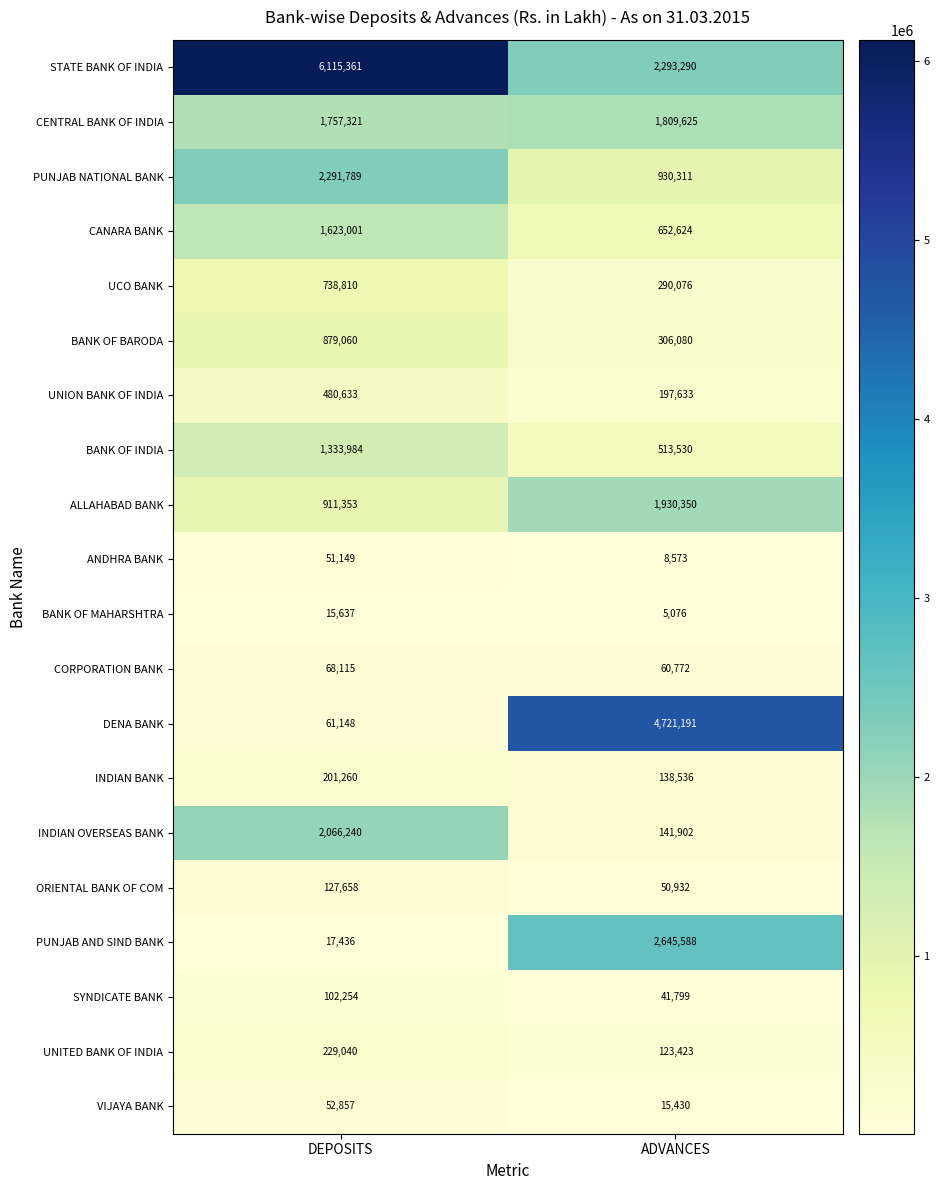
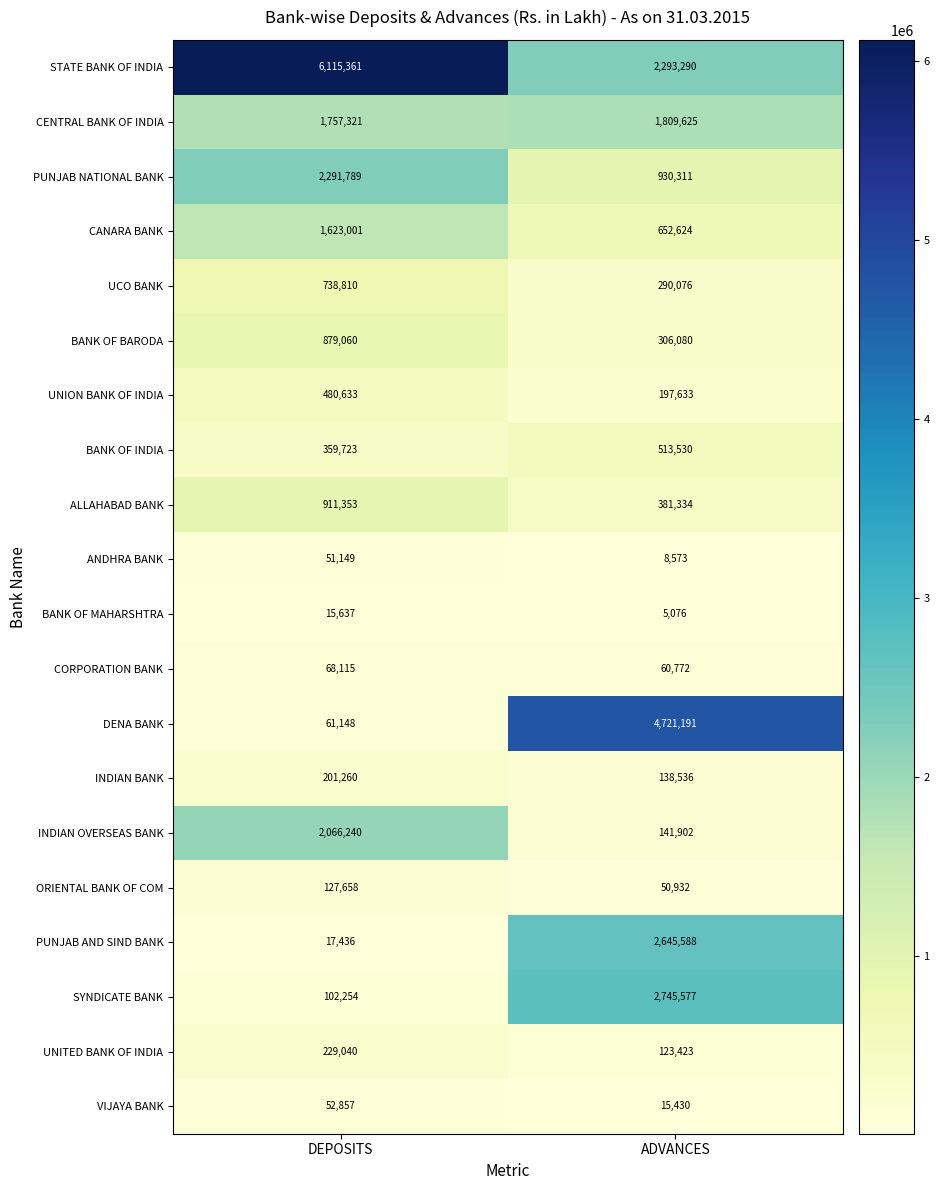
  {
    "STATE BANK OF INDIA": {
      "DEPOSITS": "6,115,361",
      "ADVANCES": "2,293,290"
    },
    "CENTRAL BANK OF INDIA": {
      "DEPOSITS": "1,757,321",
      "ADVANCES": "1,809,625"
    },
    "PUNJAB NATIONAL BANK": {
      "DEPOSITS": "2,291,789",
      "ADVANCES": "930,311"
    },
    "CANARA BANK": {
      "DEPOSITS": "1,623,001",
      "ADVANCES": "652,624"
    },
    "UCO BANK": {
      "DEPOSITS": "738,810",
      "ADVANCES": "290,076"
    },
    "BANK OF BARODA": {
      "DEPOSITS": "879,060",
      "ADVANCES": "306,080"
    },
    "UNION BANK OF INDIA": {
      "DEPOSITS": "480,633",
      "ADVANCES": "197,633"
    },
    "BANK OF INDIA": {
-     "DEPOSITS": "1,333,984",
+     "DEPOSITS": "359,723",
      "ADVANCES": "513,530"
    },
    "ALLAHABAD BANK": {
      "DEPOSITS": "911,353",
-     "ADVANCES": "1,930,350"
+     "ADVANCES": "381,334"
    },
    "ANDHRA BANK": {
      "DEPOSITS": "51,149",
      "ADVANCES": "8,573"
    },
    "BANK OF MAHARSHTRA": {
      "DEPOSITS": "15,637",
      "ADVANCES": "5,076"
    },
    "CORPORATION BANK": {
      "DEPOSITS": "68,115",
      "ADVANCES": "60,772"
    },
    "DENA BANK": {
      "DEPOSITS": "61,148",
      "ADVANCES": "4,721,191"
    },
    "INDIAN BANK": {
      "DEPOSITS": "201,260",
      "ADVANCES": "138,536"
    },
    "INDIAN OVERSEAS BANK": {
      "DEPOSITS": "2,066,240",
      "ADVANCES": "141,902"
    },
    "ORIENTAL BANK OF COM": {
      "DEPOSITS": "127,658",
      "ADVANCES": "50,932"
    },
    "PUNJAB AND SIND BANK": {
      "DEPOSITS": "17,436",
      "ADVANCES": "2,645,588"
    },
    "SYNDICATE BANK": {
      "DEPOSITS": "102,254",
-     "ADVANCES": "41,799"
+     "ADVANCES": "2,745,577"
    },
    "UNITED BANK OF INDIA": {
      "DEPOSITS": "229,040",
      "ADVANCES": "123,423"
    },
    "VIJAYA BANK": {
      "DEPOSITS": "52,857",
      "ADVANCES": "15,430"
    }
  }
